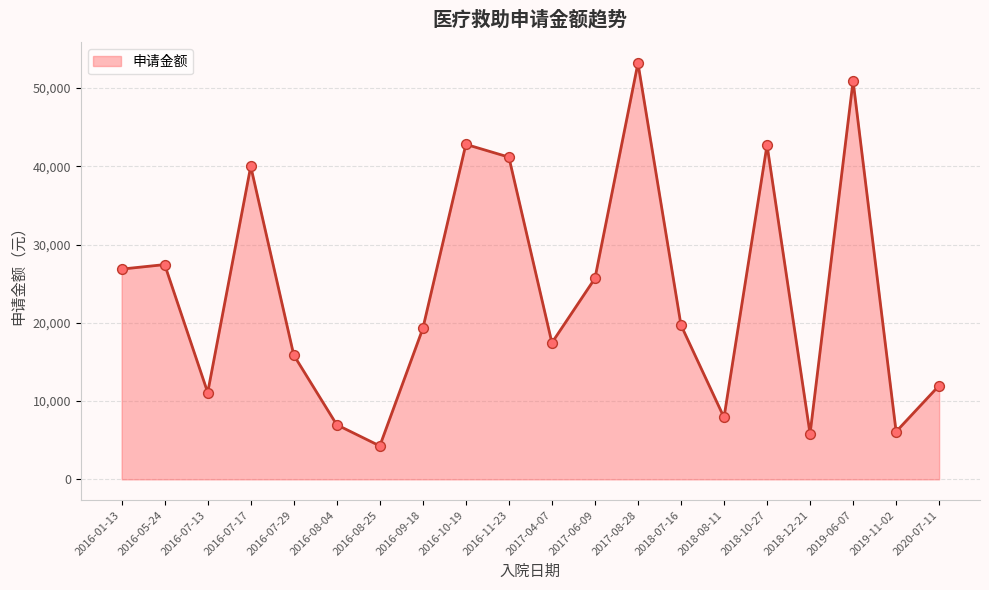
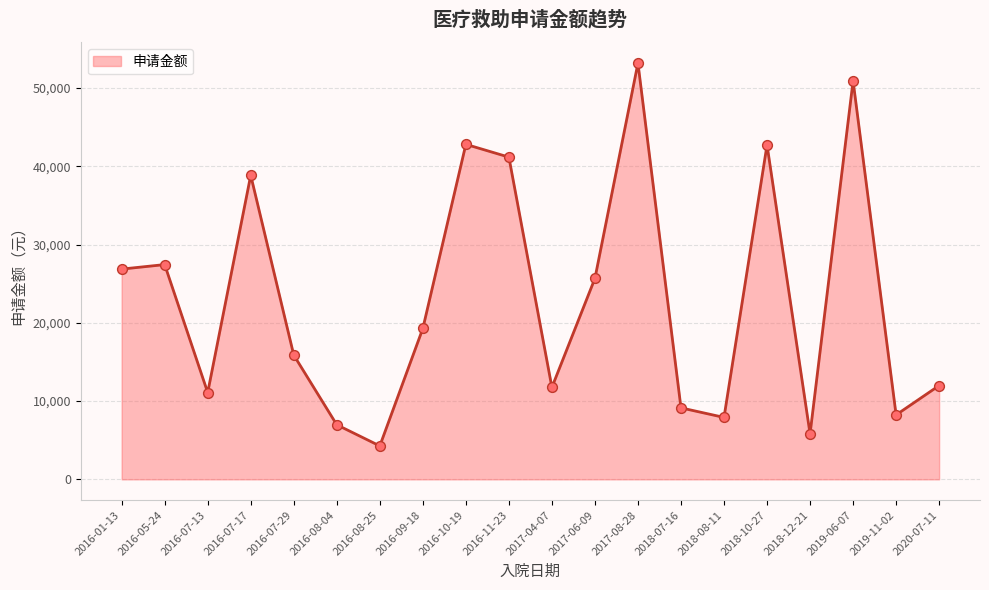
  {
    "2016-01-13": "27,000",
    "2016-05-24": "27,000",
    "2016-07-13": "11,000",
-   "2016-07-17": "40,000",
+   "2016-07-17": "39,000",
    "2016-07-29": "16,000",
    "2016-08-04": "7,000",
    "2016-08-25": "4,000",
    "2016-09-18": "19,000",
    "2016-10-19": "43,000",
    "2016-11-23": "41,000",
-   "2017-04-07": "17,000",
+   "2017-04-07": "12,000",
    "2017-06-09": "26,000",
    "2017-08-28": "53,000",
-   "2018-07-16": "20,000",
+   "2018-07-16": "9,000",
    "2018-08-11": "8,000",
    "2018-10-27": "43,000",
    "2018-12-21": "6,000",
    "2019-06-07": "51,000",
-   "2019-11-02": "6,000",
+   "2019-11-02": "8,000",
    "2020-07-11": "12,000"
  }
